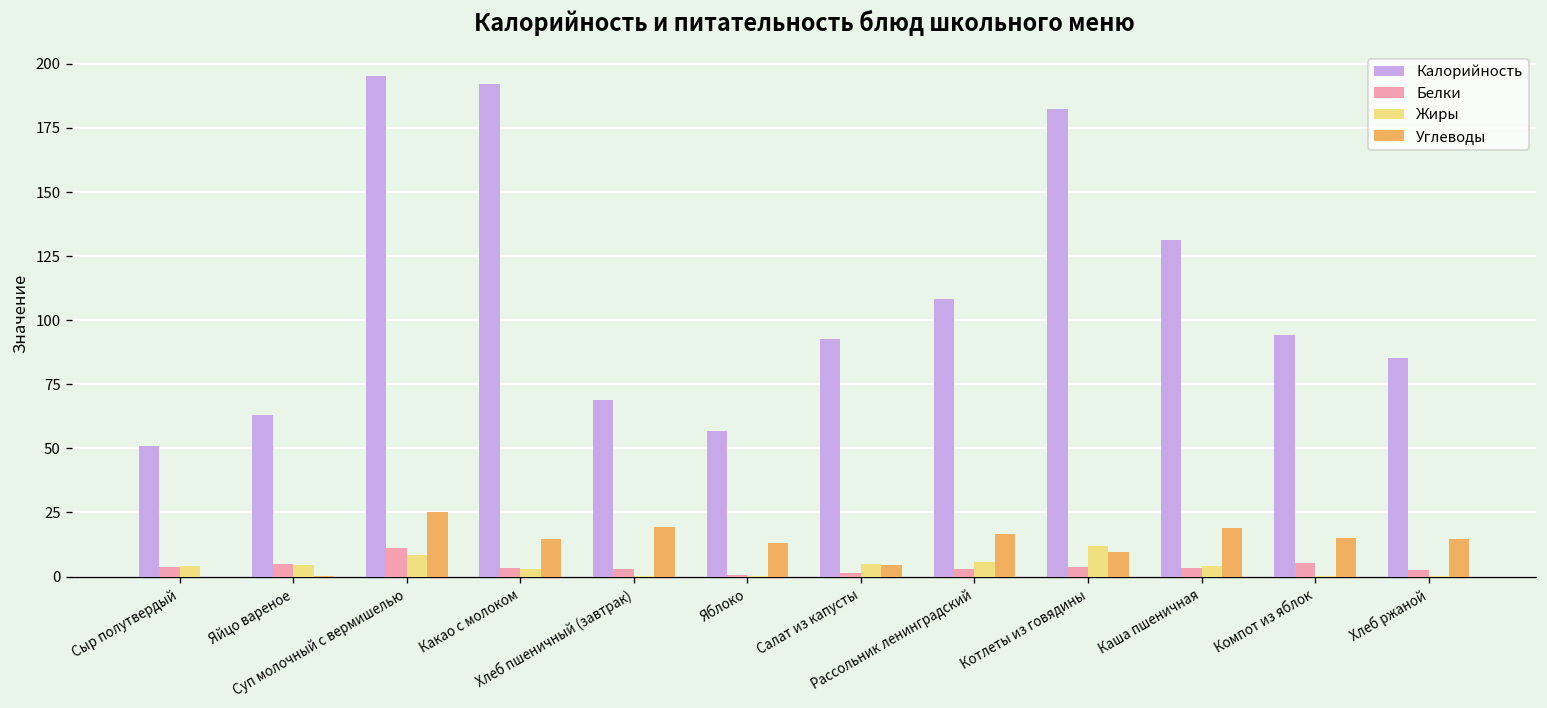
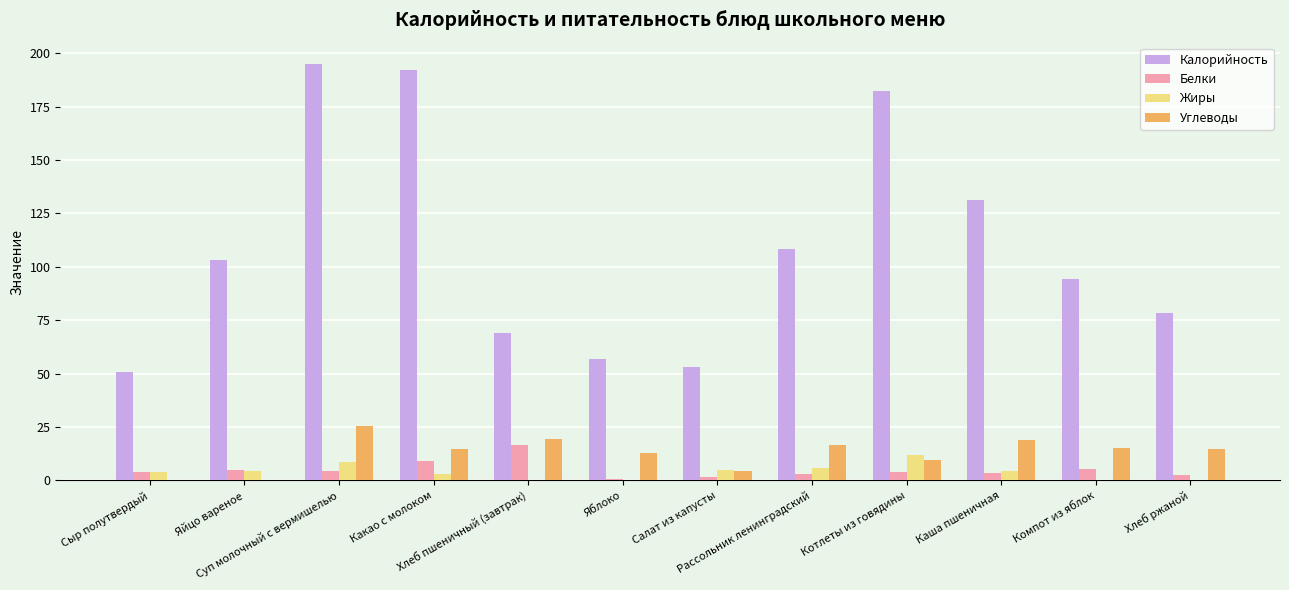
  {
    "Калорийность": {
      "Сыр полутвердый": 51,
-     "Яйцо вареное": 63,
+     "Яйцо вареное": 103,
      "Суп молочный с вермишелью": 195,
      "Какао с молоком": 192,
      "Хлеб пшеничный (завтрак)": 69,
      "Яблоко": 57,
-     "Салат из капусты": 93,
+     "Салат из капусты": 53,
      "Рассольник ленинградский": 108,
      "Котлеты из говядины": 182,
      "Каша пшеничная": 131,
      "Компот из яблок": 94,
-     "Хлеб ржаной": 85
+     "Хлеб ржаной": 78
    },
    "Белки": {
      "Сыр полутвердый": 4,
      "Яйцо вареное": 5,
-     "Суп молочный с вермишелью": 11,
-     "Какао с молоком": 3,
-     "Хлеб пшеничный (завтрак)": 3,
+     "Суп молочный с вермишелью": 5,
+     "Какао с молоком": 9,
+     "Хлеб пшеничный (завтрак)": 17,
      "Салат из капусты": 2,
      "Рассольник ленинградский": 3,
      "Котлеты из говядины": 4,
      "Каша пшеничная": 3,
      "Компот из яблок": 5,
      "Хлеб ржаной": 2
    }
  }
